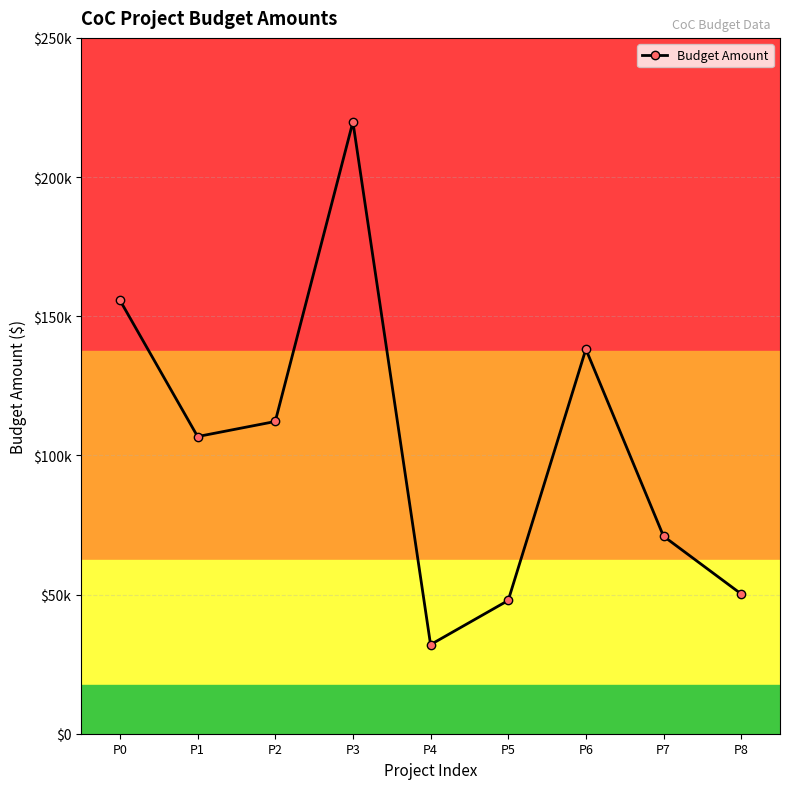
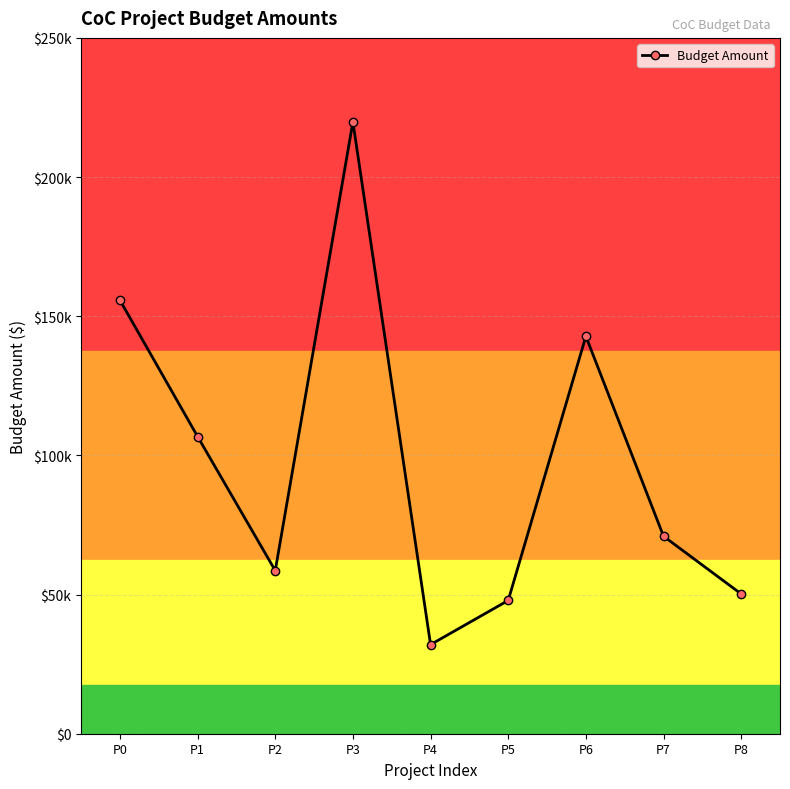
  {
    "P0": "$156000",
    "P1": "$107000",
-   "P2": "$112000",
+   "P2": "$59000",
    "P3": "$220000",
    "P4": "$32000",
    "P5": "$48000",
-   "P6": "$138000",
+   "P6": "$143000",
    "P7": "$71000",
    "P8": "$50000"
  }
